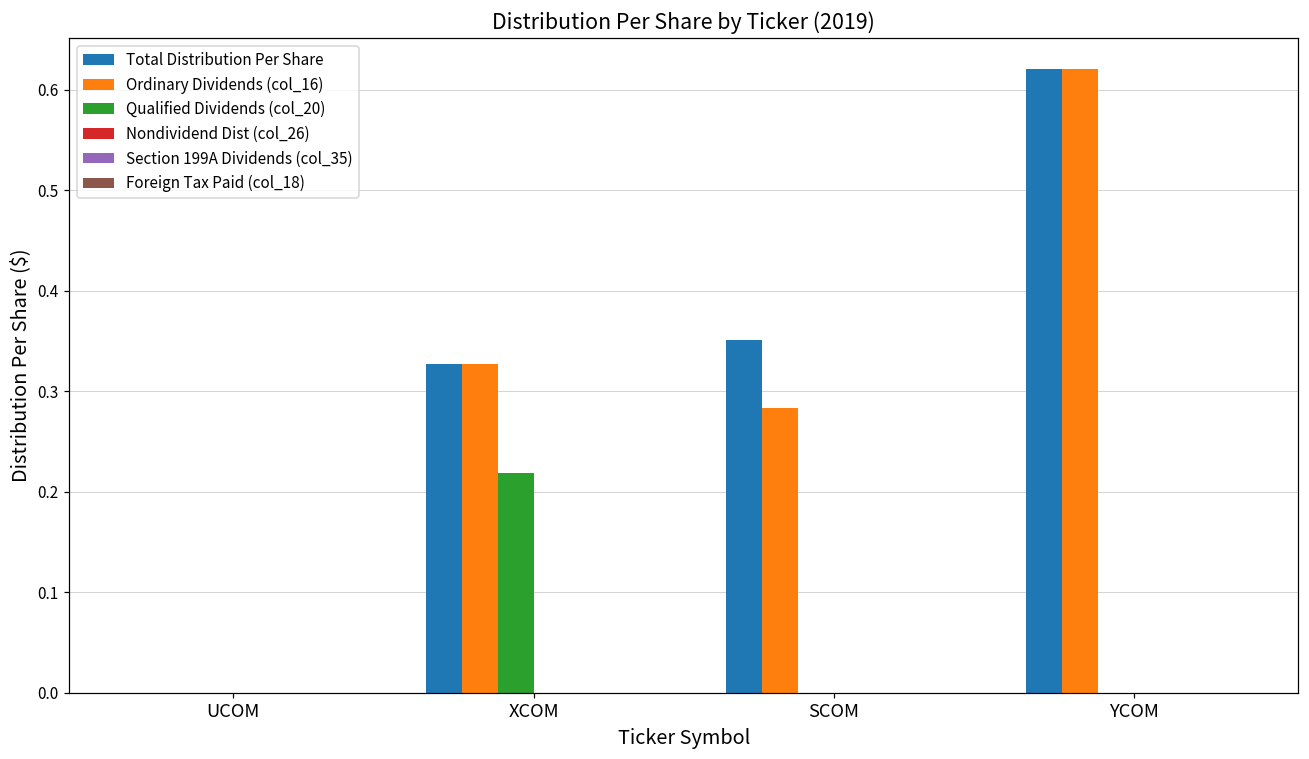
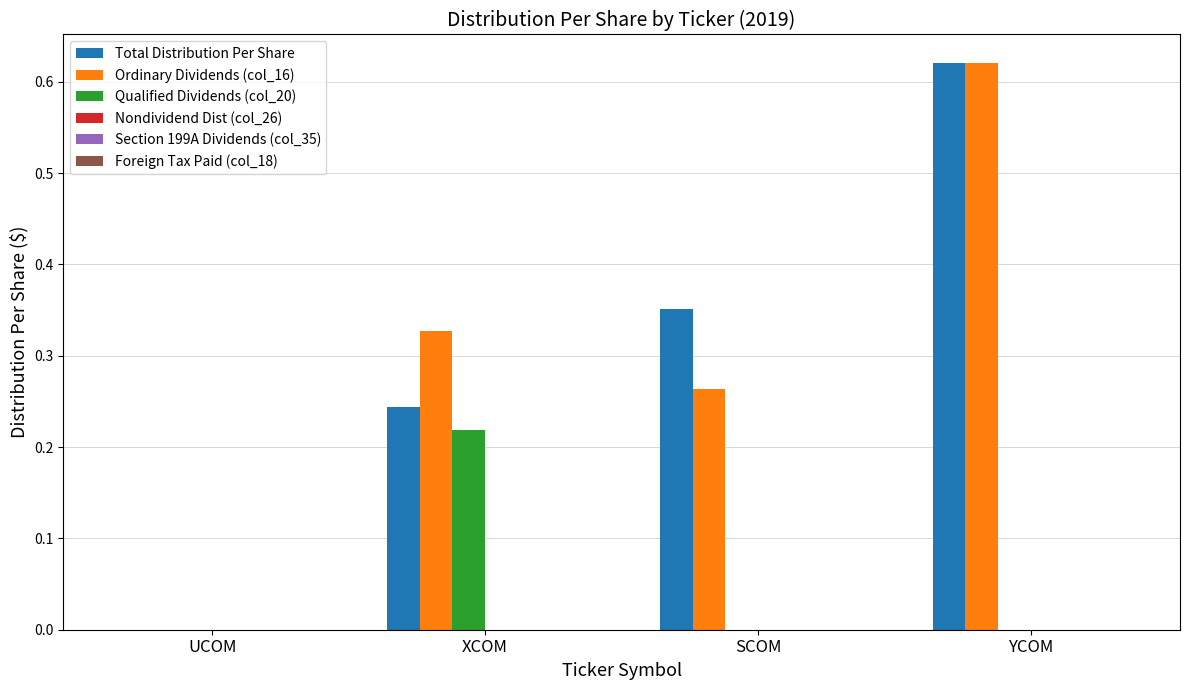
  {
    "Total Distribution Per Share": {
      "UCOM": 0.00,
-     "XCOM": 0.33,
+     "XCOM": 0.24,
      "SCOM": 0.35,
      "YCOM": 0.62
    },
    "Ordinary Dividends (col_16)": {
      "UCOM": 0.00,
      "XCOM": 0.33,
-     "SCOM": 0.28,
+     "SCOM": 0.26,
      "YCOM": 0.62
    },
    "Qualified Dividends (col_20)": {
      "UCOM": 0.00,
      "XCOM": 0.22,
      "SCOM": 0.00,
      "YCOM": 0.00
    },
    "Nondividend Dist (col_26)": {
      "UCOM": 0.00,
      "XCOM": 0.00,
      "SCOM": 0.00,
      "YCOM": 0.00
    },
    "Section 199A Dividends (col_35)": {
      "UCOM": 0.00,
      "XCOM": 0.00,
      "SCOM": 0.00,
      "YCOM": 0.00
    },
    "Foreign Tax Paid (col_18)": {
      "UCOM": 0.00,
      "XCOM": 0.00,
      "SCOM": 0.00,
      "YCOM": 0.00
    }
  }
